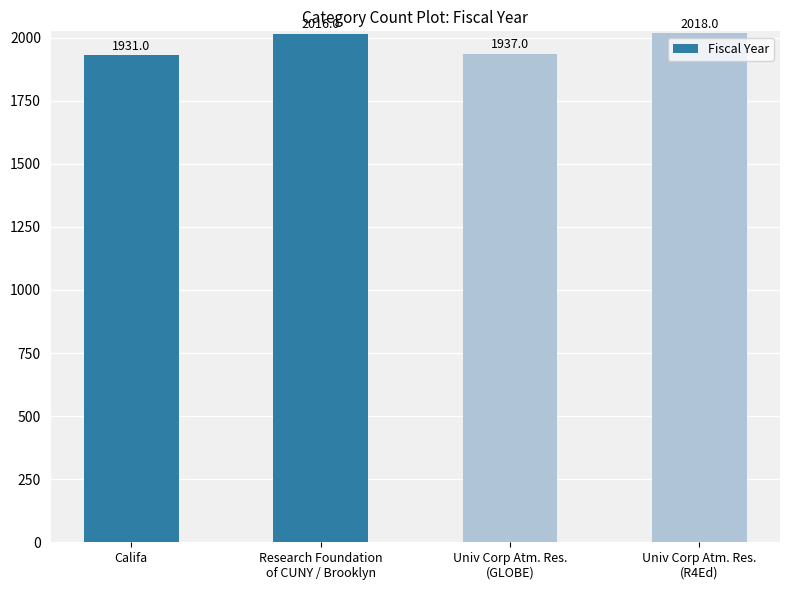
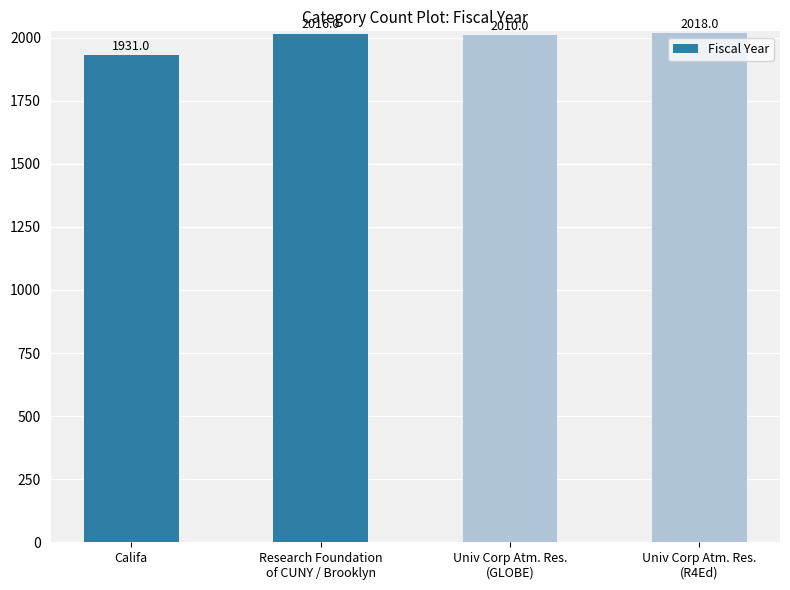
  {
    "Califa": 1931.0,
    "Research Foundation of CUNY / Brooklyn": 2016.0,
-   "Univ Corp Atm. Res. (GLOBE)": 1937.0,
+   "Univ Corp Atm. Res. (GLOBE)": 2010.0,
    "Univ Corp Atm. Res. (R4Ed)": 2018.0
  }
